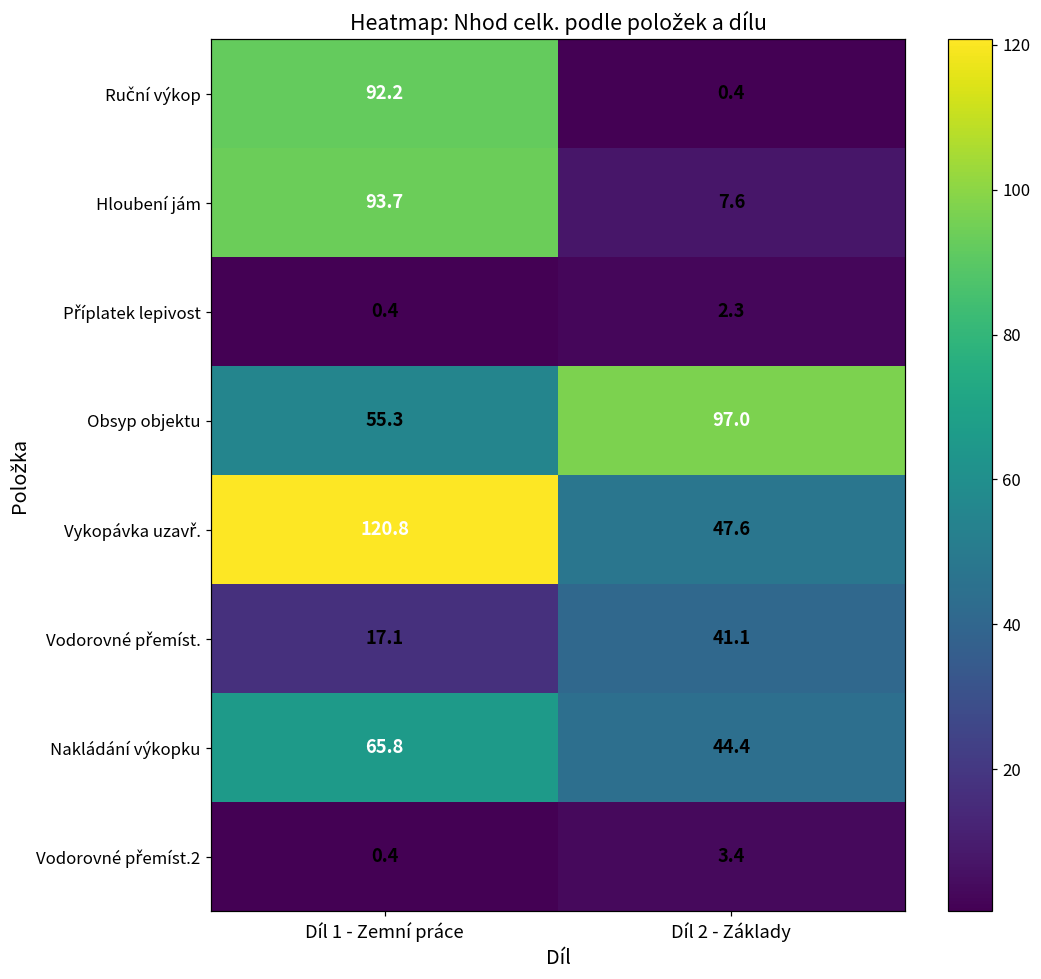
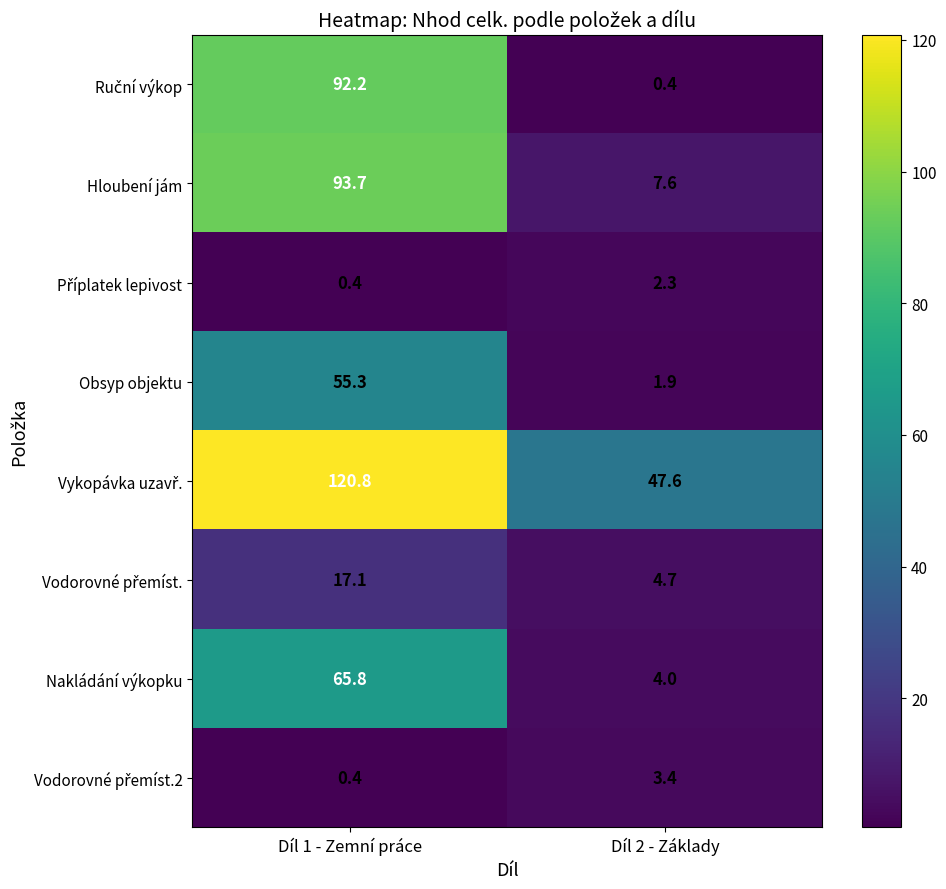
  {
    "Ruční výkop": {
      "Díl 1 - Zemní práce": 92.2,
      "Díl 2 - Základy": 0.4
    },
    "Hloubení jám": {
      "Díl 1 - Zemní práce": 93.7,
      "Díl 2 - Základy": 7.6
    },
    "Příplatek lepivost": {
      "Díl 1 - Zemní práce": 0.4,
      "Díl 2 - Základy": 2.3
    },
    "Obsyp objektu": {
      "Díl 1 - Zemní práce": 55.3,
-     "Díl 2 - Základy": 97.0
+     "Díl 2 - Základy": 1.9
    },
    "Vykopávka uzavř.": {
      "Díl 1 - Zemní práce": 120.8,
      "Díl 2 - Základy": 47.6
    },
    "Vodorovné přemíst.": {
      "Díl 1 - Zemní práce": 17.1,
-     "Díl 2 - Základy": 41.1
+     "Díl 2 - Základy": 4.7
    },
    "Nakládání výkopku": {
      "Díl 1 - Zemní práce": 65.8,
-     "Díl 2 - Základy": 44.4
+     "Díl 2 - Základy": 4.0
    },
    "Vodorovné přemíst.2": {
      "Díl 1 - Zemní práce": 0.4,
      "Díl 2 - Základy": 3.4
    }
  }
